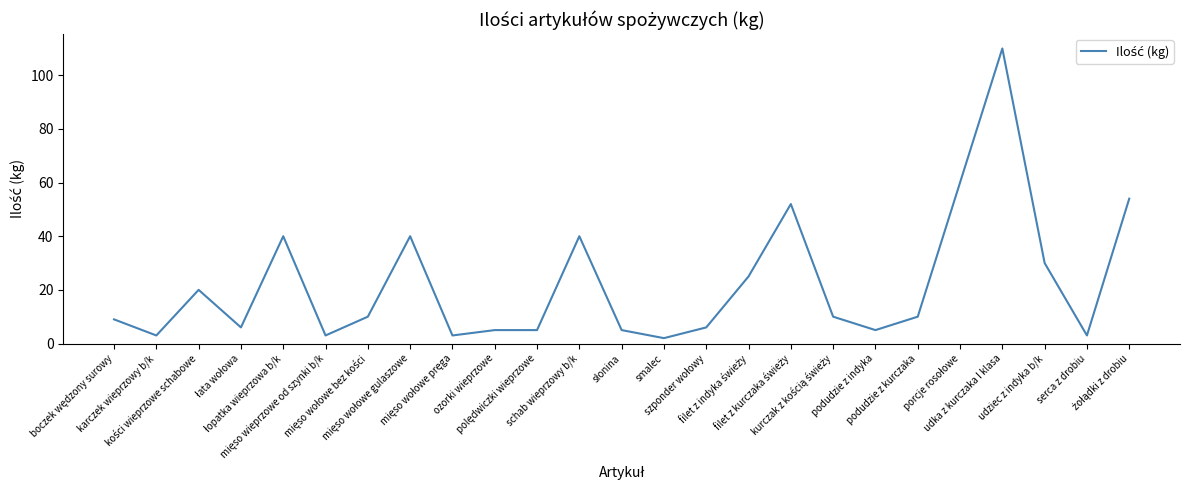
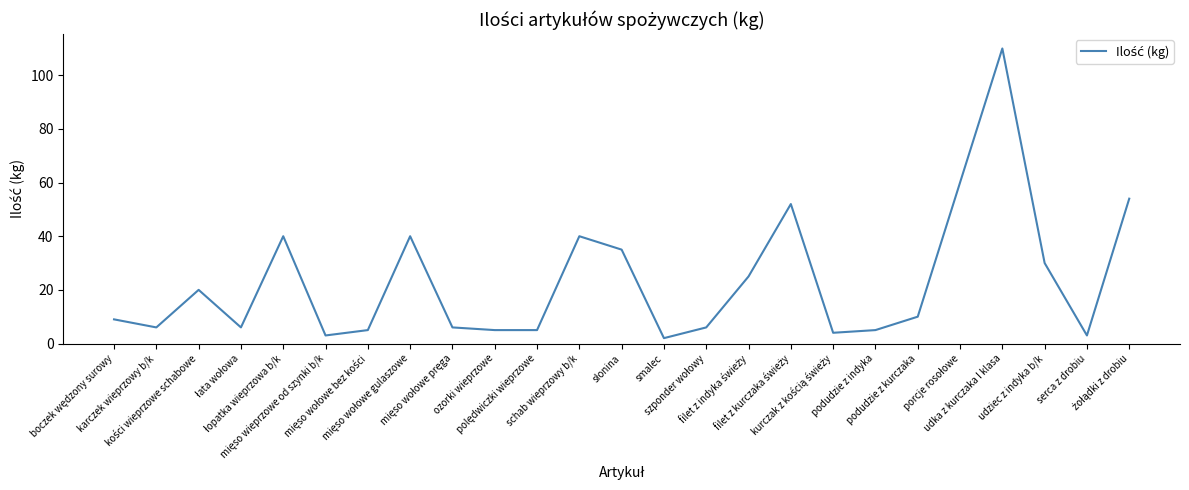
  {
    "boczek wędzony surowy": 9,
-   "karczek wieprzowy b/k": 3,
+   "karczek wieprzowy b/k": 6,
    "kości wieprzowe schabowe": 20,
    "łata wołowa": 6,
    "łopatka wieprzowa b/k": 40,
    "mięso wieprzowe od szynki b/k": 3,
-   "mięso wołowe bez kości": 10,
+   "mięso wołowe bez kości": 5,
    "mięso wołowe gulaszowe": 40,
-   "mięso wołowe pręga": 3,
+   "mięso wołowe pręga": 6,
    "ozorki wieprzowe": 5,
    "polędwiczki wieprzowe": 5,
    "schab wieprzowy b/k": 40,
-   "słonina": 5,
+   "słonina": 35,
    "smalec": 2,
    "szponder wołowy": 6,
    "filet z indyka świeży": 25,
    "filet z kurczaka świeży": 52,
-   "kurczak z kością świeży": 10,
+   "kurczak z kością świeży": 4,
    "podudzie z indyka": 5,
    "podudzie z kurczaka": 10,
    "porcje rosołowe": 60,
    "udka z kurczaka I klasa": 110,
    "udziec z indyka b/k": 30,
    "serca z drobiu": 3,
    "żołądki z drobiu": 54
  }
